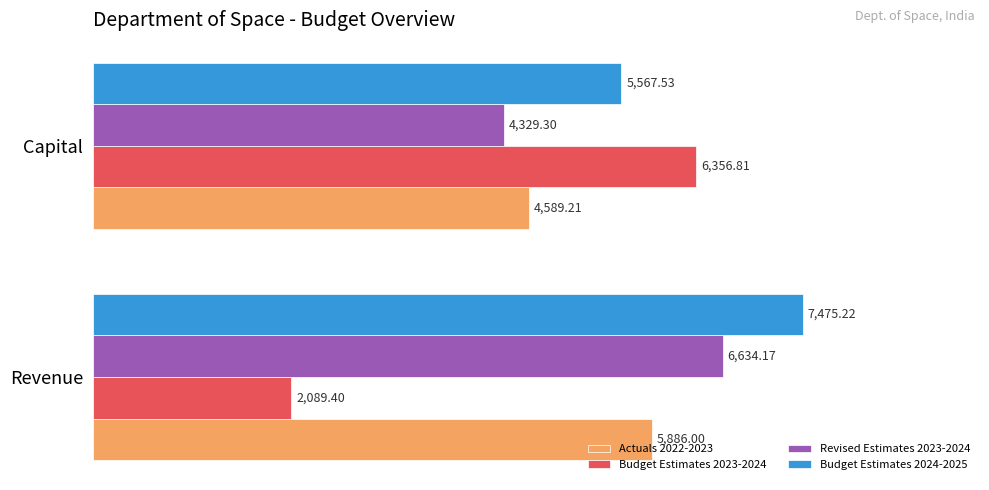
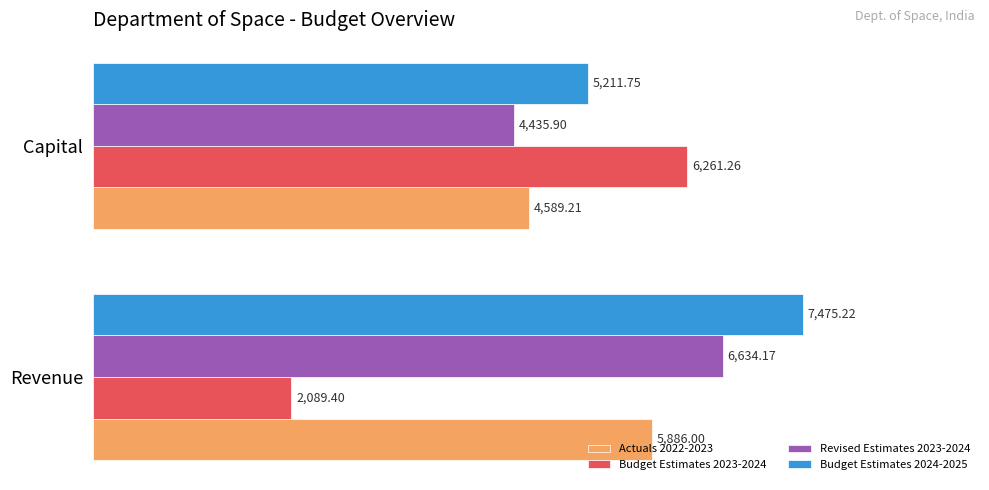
  {
    "Actuals 2022-2023": {
      "Capital": "4,589.21",
      "Revenue": "5,886.00"
    },
    "Budget Estimates 2023-2024": {
-     "Capital": "6,356.81",
+     "Capital": "6,261.26",
      "Revenue": "2,089.40"
    },
    "Revised Estimates 2023-2024": {
-     "Capital": "4,329.30",
+     "Capital": "4,435.90",
      "Revenue": "6,634.17"
    },
    "Budget Estimates 2024-2025": {
-     "Capital": "5,567.53",
+     "Capital": "5,211.75",
      "Revenue": "7,475.22"
    }
  }
